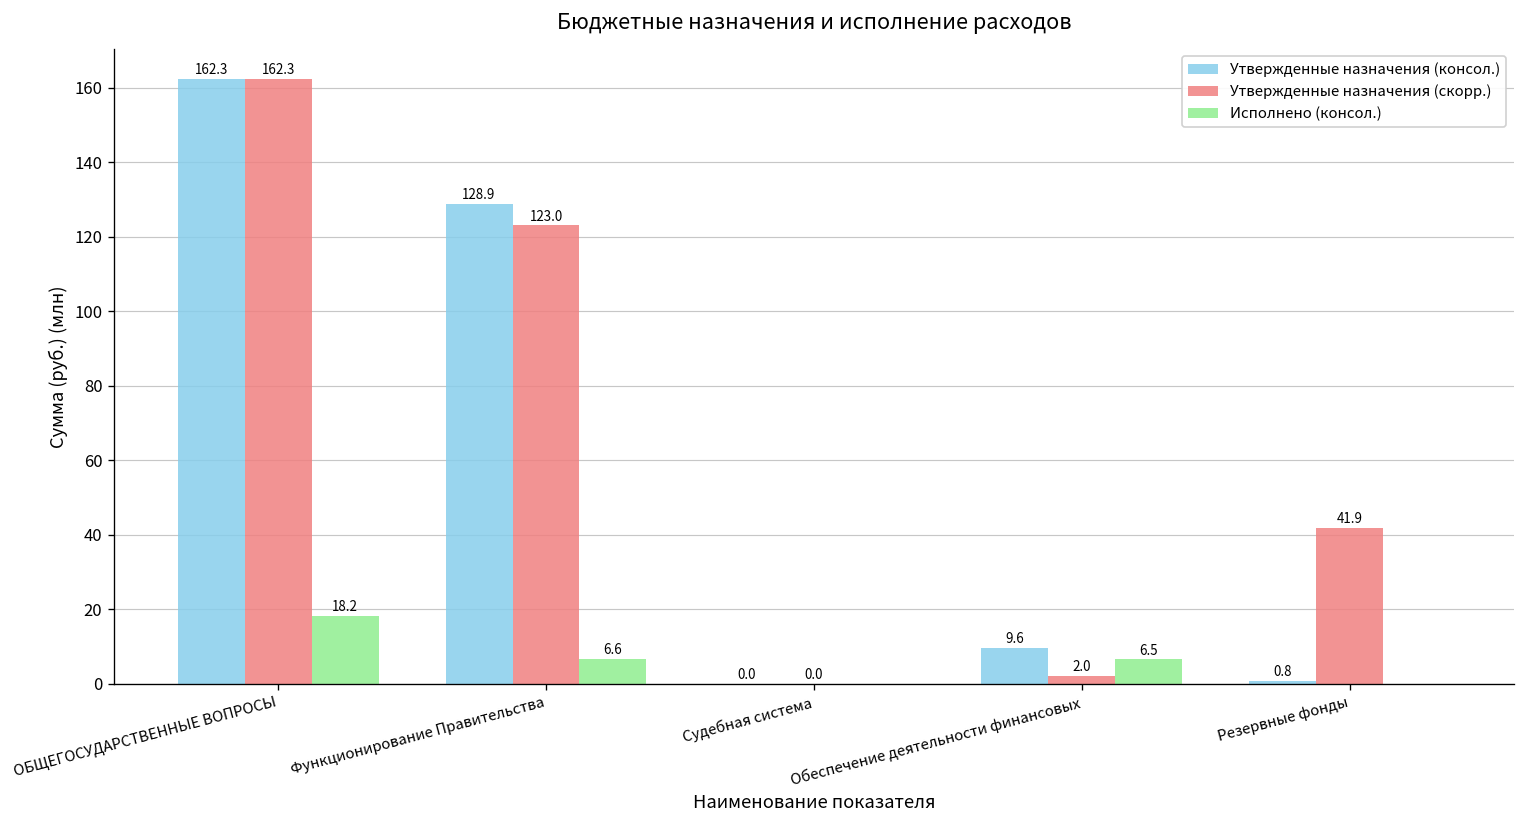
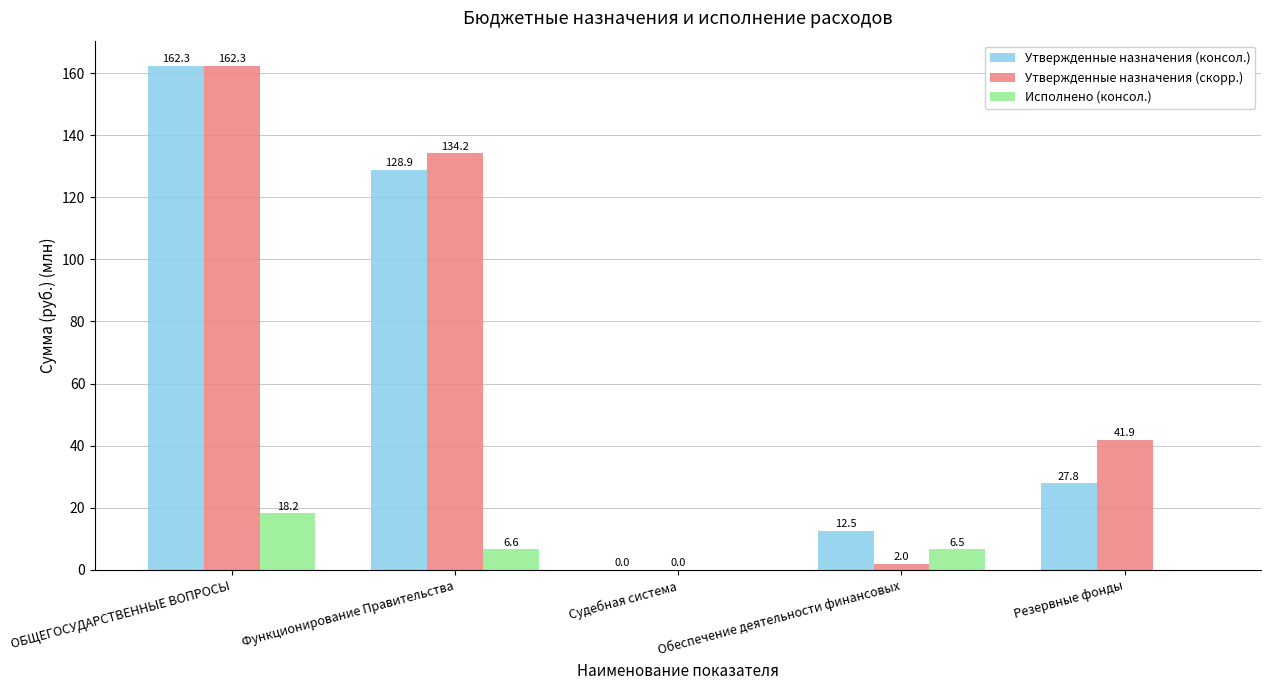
  {
    "Утвержденные назначения (консол.)": {
      "ОБЩЕГОСУДАРСТВЕННЫЕ ВОПРОСЫ": 162.3,
      "Функционирование Правительства": 128.9,
      "Судебная система": 0.0,
-     "Обеспечение деятельности финансовых": 9.6,
-     "Резервные фонды": 0.8
+     "Обеспечение деятельности финансовых": 12.5,
+     "Резервные фонды": 27.8
    },
    "Утвержденные назначения (скорр.)": {
      "ОБЩЕГОСУДАРСТВЕННЫЕ ВОПРОСЫ": 162.3,
-     "Функционирование Правительства": 123.0,
+     "Функционирование Правительства": 134.2,
      "Судебная система": 0.0,
      "Обеспечение деятельности финансовых": 2.0,
      "Резервные фонды": 41.9
    },
    "Исполнено (консол.)": {
      "ОБЩЕГОСУДАРСТВЕННЫЕ ВОПРОСЫ": 18.2,
      "Функционирование Правительства": 6.6,
      "Обеспечение деятельности финансовых": 6.5
    }
  }
